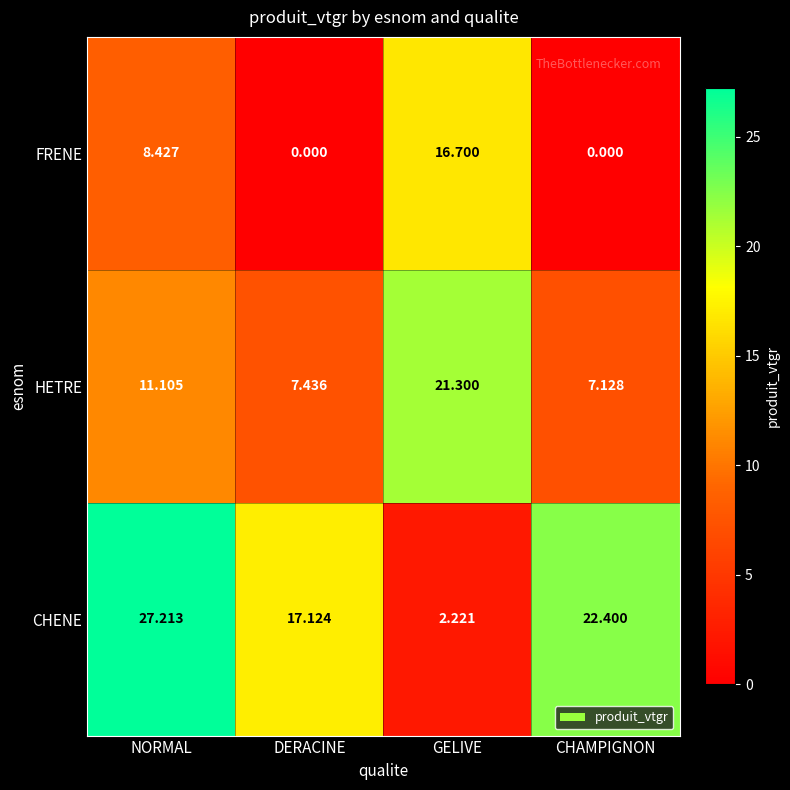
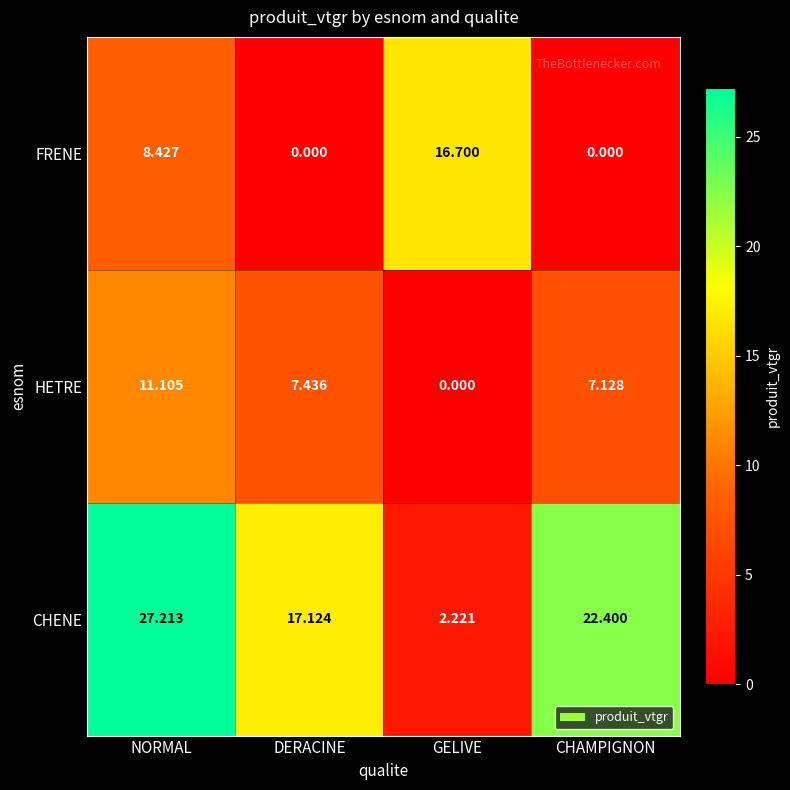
  {
    "FRENE": {
      "NORMAL": 8.427,
      "DERACINE": 0.000,
      "GELIVE": 16.700
    },
    "HETRE": {
      "NORMAL": 11.105,
      "DERACINE": 7.436,
-     "GELIVE": 21.300,
+     "GELIVE": 0.000,
      "CHAMPIGNON": 7.128
    },
    "CHENE": {
      "NORMAL": 27.213,
      "DERACINE": 17.124,
      "GELIVE": 2.221,
      "CHAMPIGNON": 22.400
    }
  }
